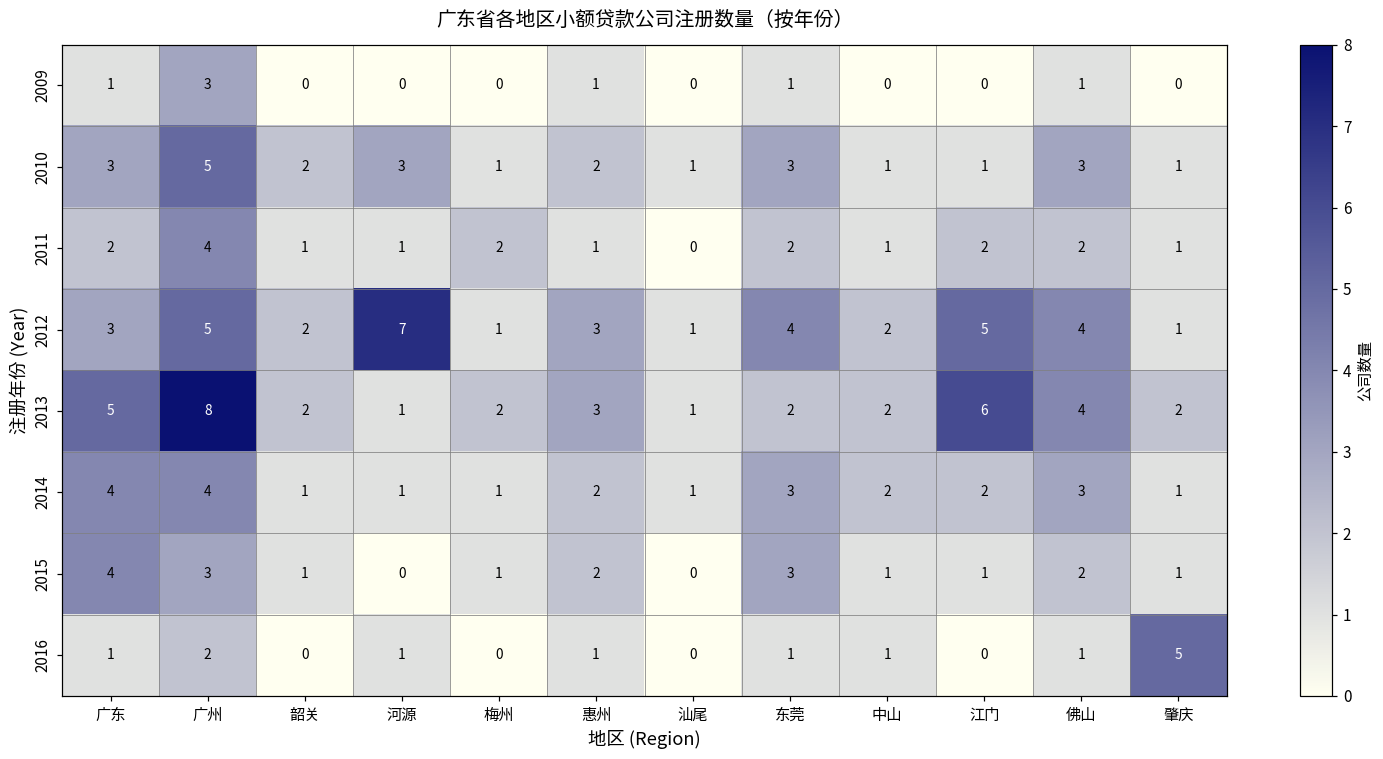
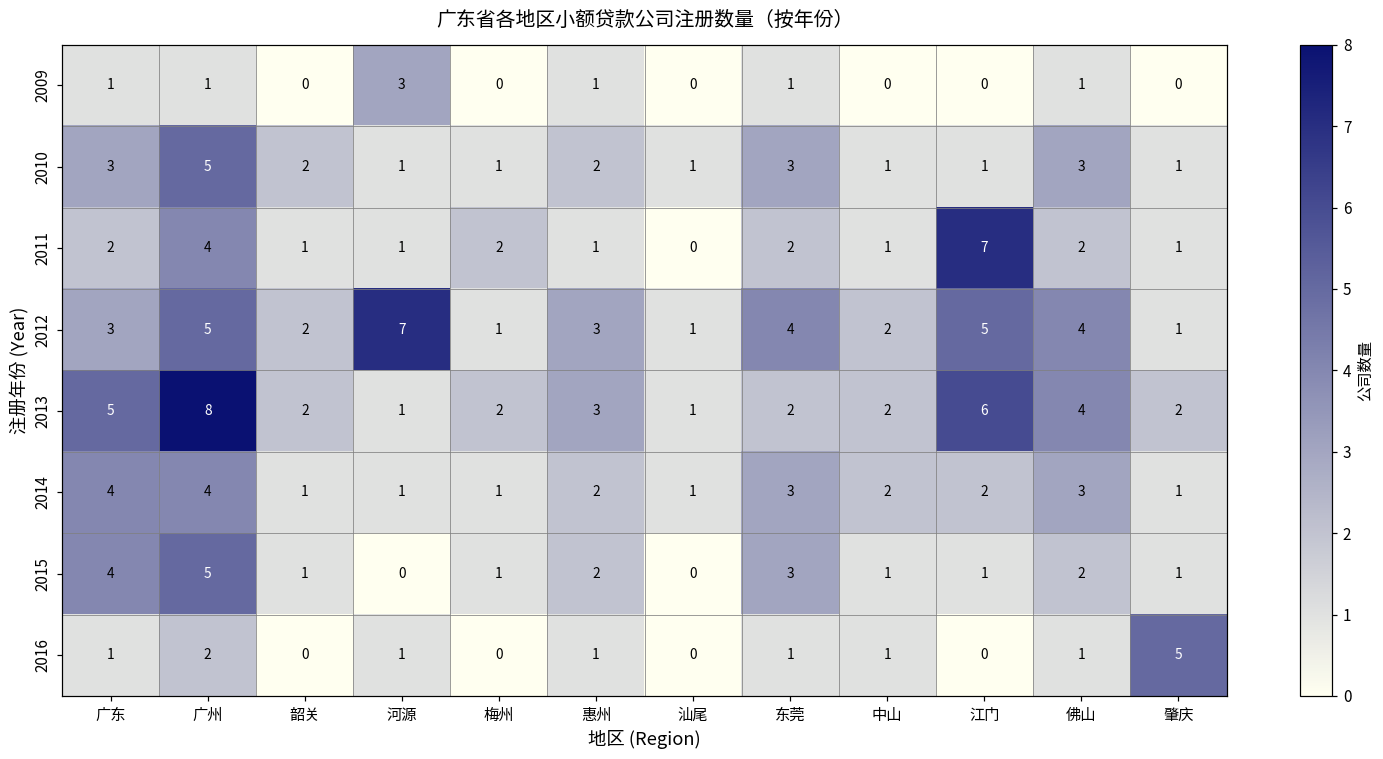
  {
    "2009": {
      "广东": 1,
-     "广州": 3,
+     "广州": 1,
      "韶关": 0,
-     "河源": 0,
+     "河源": 3,
      "梅州": 0,
      "惠州": 1,
      "汕尾": 0,
      "东莞": 1,
      "中山": 0,
      "江门": 0,
      "佛山": 1,
      "肇庆": 0
    },
    "2010": {
      "广东": 3,
      "广州": 5,
      "韶关": 2,
-     "河源": 3,
+     "河源": 1,
      "梅州": 1,
      "惠州": 2,
      "汕尾": 1,
      "东莞": 3,
      "中山": 1,
      "江门": 1,
      "佛山": 3,
      "肇庆": 1
    },
    "2011": {
      "广东": 2,
      "广州": 4,
      "韶关": 1,
      "河源": 1,
      "梅州": 2,
      "惠州": 1,
      "汕尾": 0,
      "东莞": 2,
      "中山": 1,
-     "江门": 2,
+     "江门": 7,
      "佛山": 2,
      "肇庆": 1
    },
    "2012": {
      "广东": 3,
      "广州": 5,
      "韶关": 2,
      "河源": 7,
      "梅州": 1,
      "惠州": 3,
      "汕尾": 1,
      "东莞": 4,
      "中山": 2,
      "江门": 5,
      "佛山": 4,
      "肇庆": 1
    },
    "2013": {
      "广东": 5,
      "广州": 8,
      "韶关": 2,
      "河源": 1,
      "梅州": 2,
      "惠州": 3,
      "汕尾": 1,
      "东莞": 2,
      "中山": 2,
      "江门": 6,
      "佛山": 4,
      "肇庆": 2
    },
    "2014": {
      "广东": 4,
      "广州": 4,
      "韶关": 1,
      "河源": 1,
      "梅州": 1,
      "惠州": 2,
      "汕尾": 1,
      "东莞": 3,
      "中山": 2,
      "江门": 2,
      "佛山": 3,
      "肇庆": 1
    },
    "2015": {
      "广东": 4,
-     "广州": 3,
+     "广州": 5,
      "韶关": 1,
      "河源": 0,
      "梅州": 1,
      "惠州": 2,
      "汕尾": 0,
      "东莞": 3,
      "中山": 1,
      "江门": 1,
      "佛山": 2,
      "肇庆": 1
    },
    "2016": {
      "广东": 1,
      "广州": 2,
      "韶关": 0,
      "河源": 1,
      "梅州": 0,
      "惠州": 1,
      "汕尾": 0,
      "东莞": 1,
      "中山": 1,
      "江门": 0,
      "佛山": 1,
      "肇庆": 5
    }
  }
